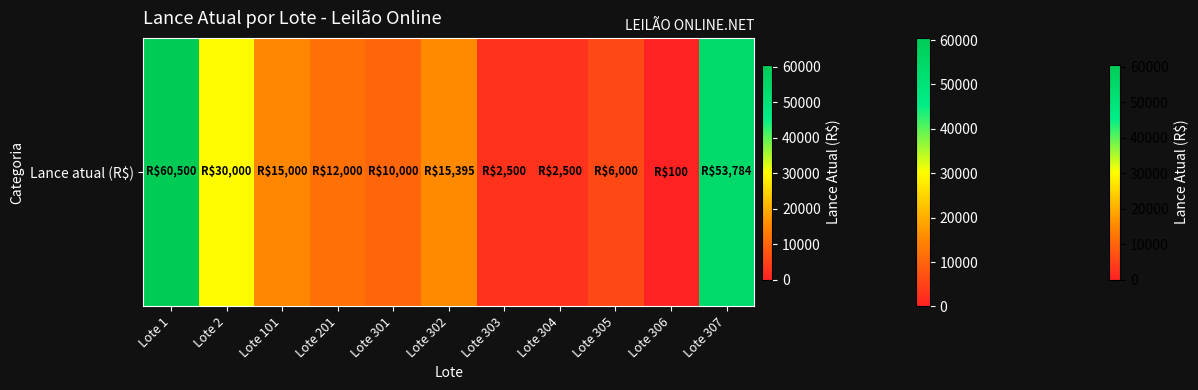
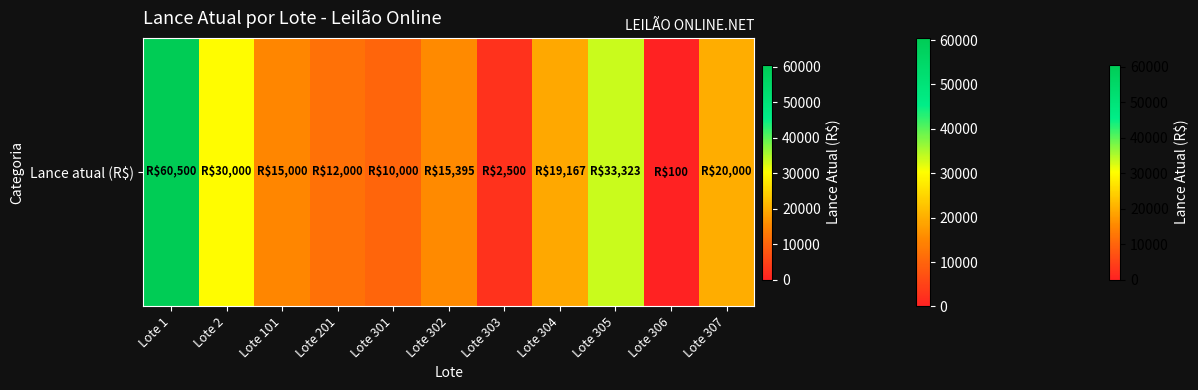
  {
    "Lance atual (R$)": {
      "Lote 1": "$60,500",
      "Lote 2": "$30,000",
      "Lote 101": "$15,000",
      "Lote 201": "$12,000",
      "Lote 301": "$10,000",
      "Lote 302": "$15,395",
      "Lote 303": "$2,500",
-     "Lote 304": "$2,500",
-     "Lote 305": "$6,000",
+     "Lote 304": "$19,167",
+     "Lote 305": "$33,323",
      "Lote 306": "$100",
-     "Lote 307": "$53,784"
+     "Lote 307": "$20,000"
    }
  }
